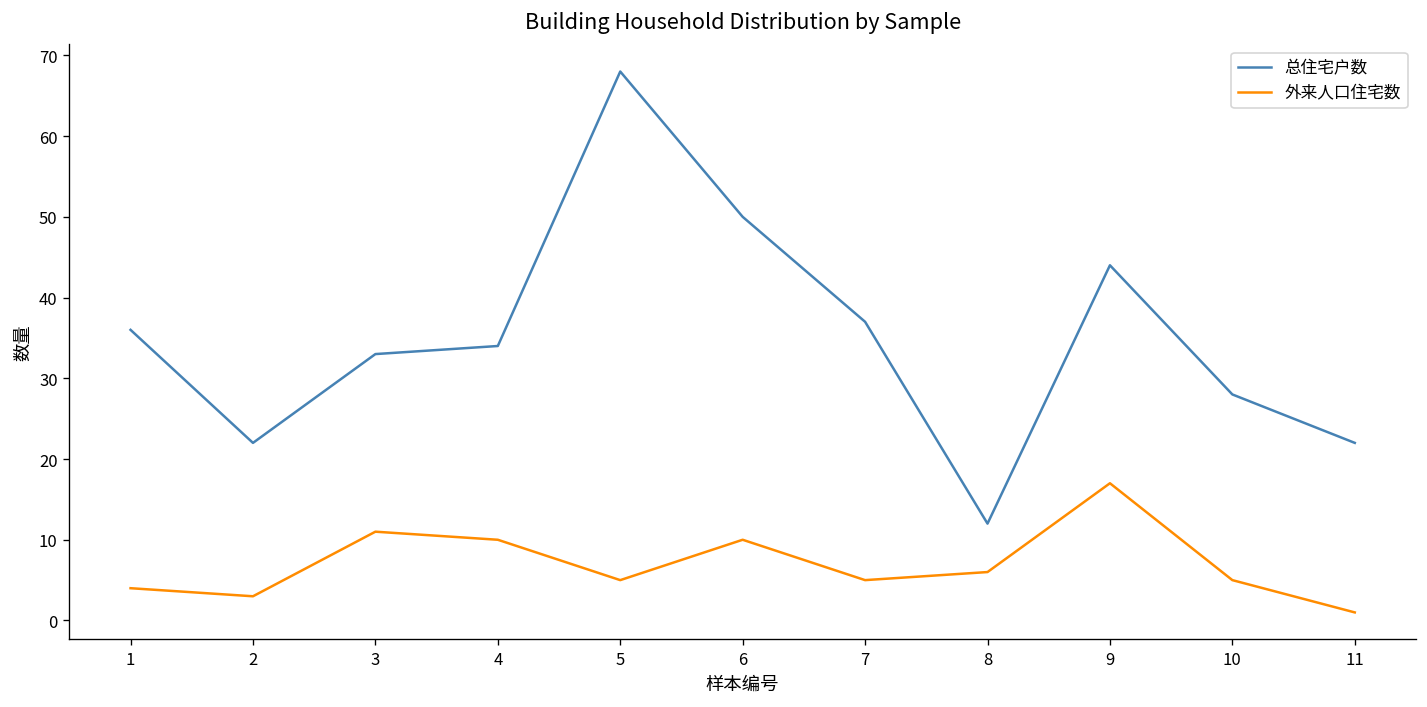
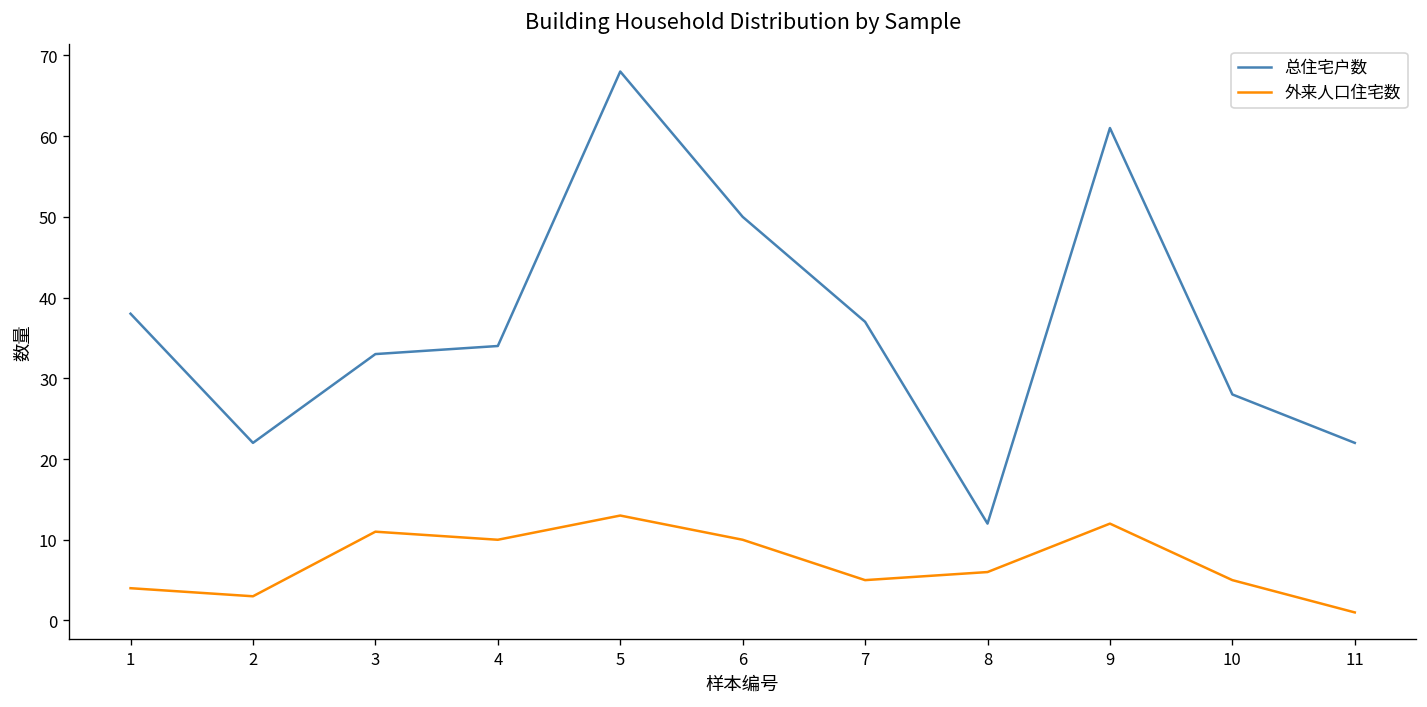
  {
    "总住宅户数": {
-     "1": 36,
+     "1": 38,
      "2": 22,
      "3": 33,
      "4": 34,
      "5": 68,
      "6": 50,
      "7": 37,
      "8": 12,
-     "9": 44,
+     "9": 61,
      "10": 28,
      "11": 22
    },
    "外来人口住宅数": {
      "1": 4,
      "2": 3,
      "3": 11,
      "4": 10,
-     "5": 5,
+     "5": 13,
      "6": 10,
      "7": 5,
      "8": 6,
-     "9": 17,
+     "9": 12,
      "10": 5,
      "11": 1
    }
  }
